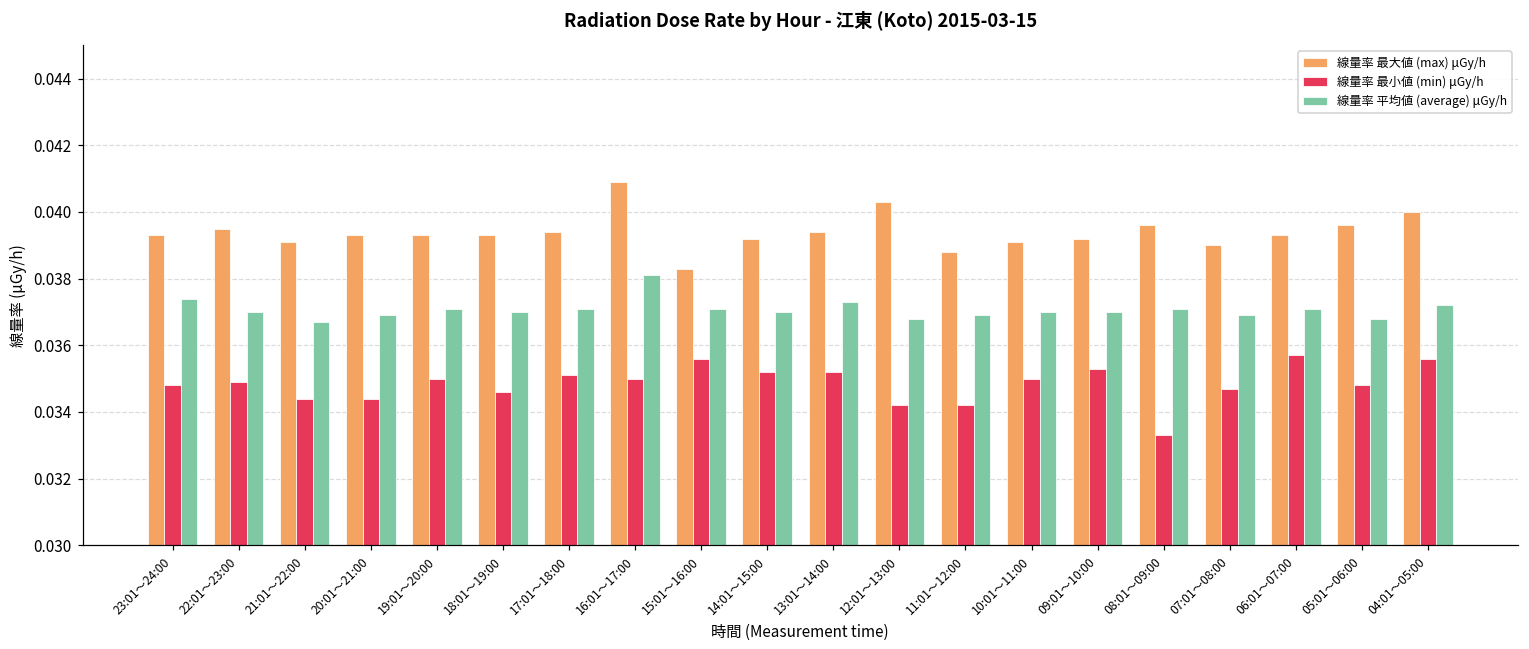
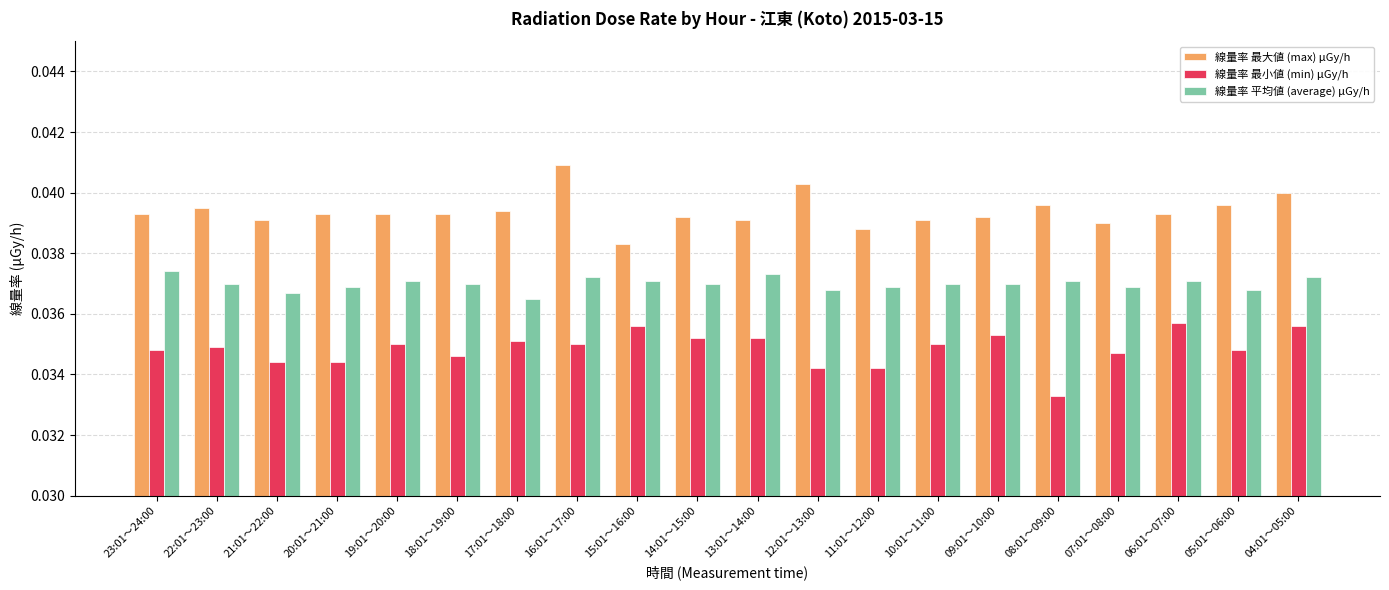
  {
    "線量率 最大値 (max) μGy/h": {
      "23:01～24:00": 0.0393,
      "22:01～23:00": 0.0395,
      "21:01～22:00": 0.0391,
      "20:01～21:00": 0.0393,
      "19:01～20:00": 0.0393,
      "18:01～19:00": 0.0393,
      "17:01～18:00": 0.0394,
      "16:01～17:00": 0.0409,
      "15:01～16:00": 0.0383,
      "14:01～15:00": 0.0392,
-     "13:01～14:00": 0.0394,
+     "13:01～14:00": 0.0391,
      "12:01～13:00": 0.0403,
      "11:01～12:00": 0.0388,
      "10:01～11:00": 0.0391,
      "09:01～10:00": 0.0392,
      "08:01～09:00": 0.0396,
      "07:01～08:00": 0.0390,
      "06:01～07:00": 0.0393,
      "05:01～06:00": 0.0396,
      "04:01～05:00": 0.0400
    },
    "線量率 最小値 (min) μGy/h": {
      "23:01～24:00": 0.0348,
      "22:01～23:00": 0.0349,
      "21:01～22:00": 0.0344,
      "20:01～21:00": 0.0344,
      "19:01～20:00": 0.0350,
      "18:01～19:00": 0.0346,
      "17:01～18:00": 0.0351,
      "16:01～17:00": 0.0350,
      "15:01～16:00": 0.0356,
      "14:01～15:00": 0.0352,
      "13:01～14:00": 0.0352,
      "12:01～13:00": 0.0342,
      "11:01～12:00": 0.0342,
      "10:01～11:00": 0.0350,
      "09:01～10:00": 0.0353,
      "08:01～09:00": 0.0333,
      "07:01～08:00": 0.0347,
      "06:01～07:00": 0.0357,
      "05:01～06:00": 0.0348,
      "04:01～05:00": 0.0356
    },
    "線量率 平均値 (average) μGy/h": {
      "23:01～24:00": 0.0374,
      "22:01～23:00": 0.0370,
      "21:01～22:00": 0.0367,
      "20:01～21:00": 0.0369,
      "19:01～20:00": 0.0371,
      "18:01～19:00": 0.0370,
-     "17:01～18:00": 0.0371,
-     "16:01～17:00": 0.0381,
+     "17:01～18:00": 0.0365,
+     "16:01～17:00": 0.0372,
      "15:01～16:00": 0.0371,
      "14:01～15:00": 0.0370,
      "13:01～14:00": 0.0373,
      "12:01～13:00": 0.0368,
      "11:01～12:00": 0.0369,
      "10:01～11:00": 0.0370,
      "09:01～10:00": 0.0370,
      "08:01～09:00": 0.0371,
      "07:01～08:00": 0.0369,
      "06:01～07:00": 0.0371,
      "05:01～06:00": 0.0368,
      "04:01～05:00": 0.0372
    }
  }
